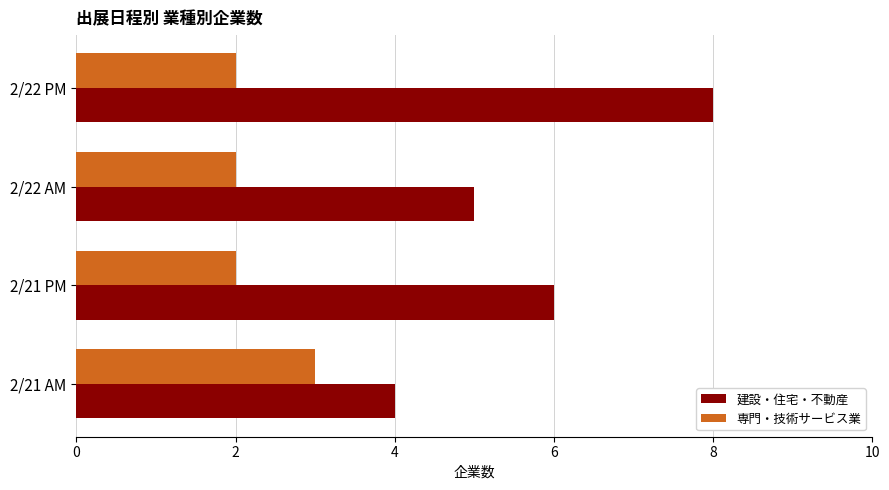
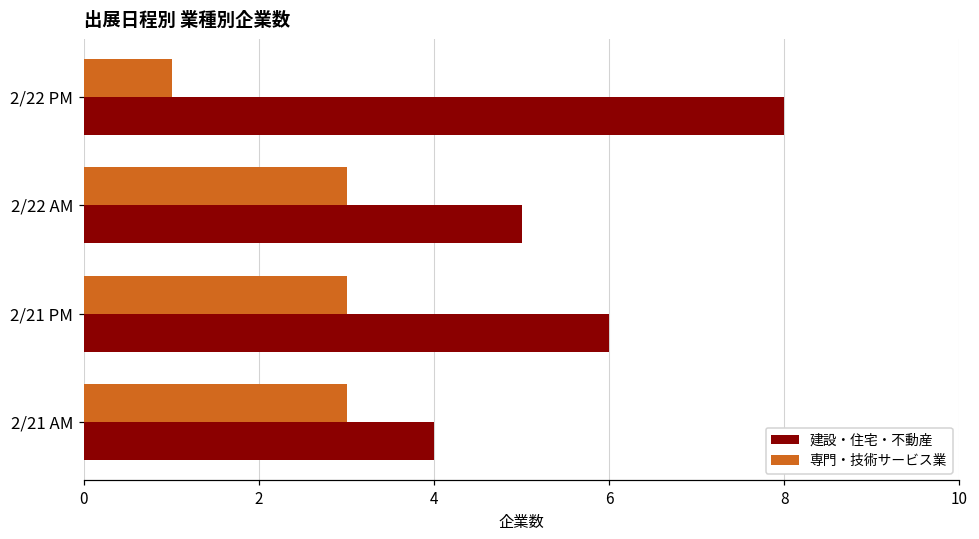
  {
    "建設・住宅・不動産": {
      "2/22 PM": 8,
      "2/22 AM": 5,
      "2/21 PM": 6,
      "2/21 AM": 4
    },
    "専門・技術サービス業": {
-     "2/22 PM": 2,
-     "2/22 AM": 2,
-     "2/21 PM": 2,
+     "2/22 PM": 1,
+     "2/22 AM": 3,
+     "2/21 PM": 3,
      "2/21 AM": 3
    }
  }
